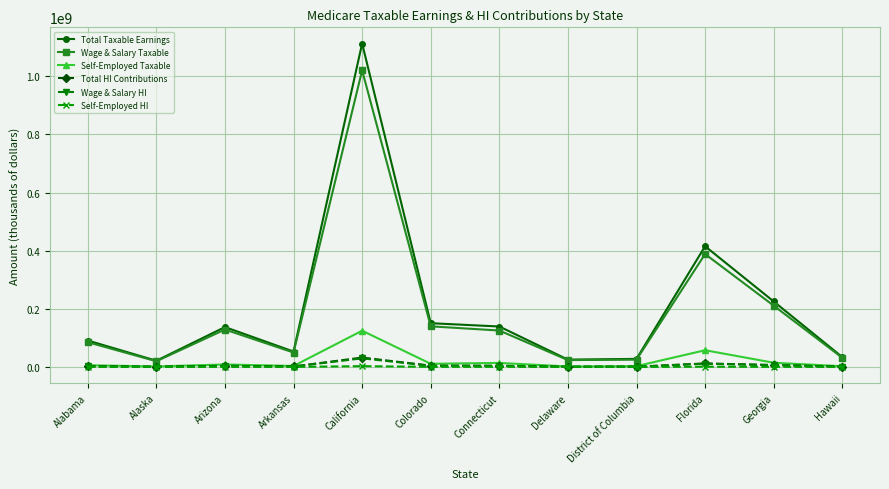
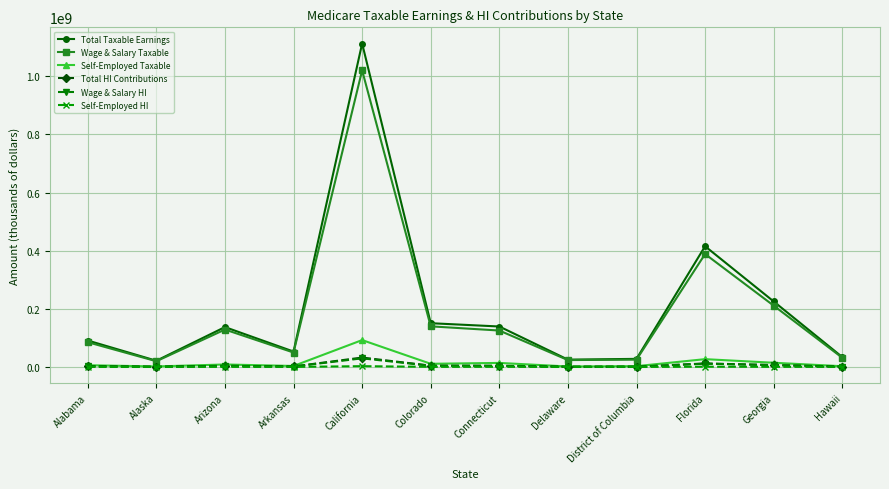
  {
    "Self-Employed Taxable": {
-     "California": 120000000,
+     "California": 90000000,
      "Connecticut": 10000000,
-     "Florida": 60000000
+     "Florida": 30000000
    }
  }
